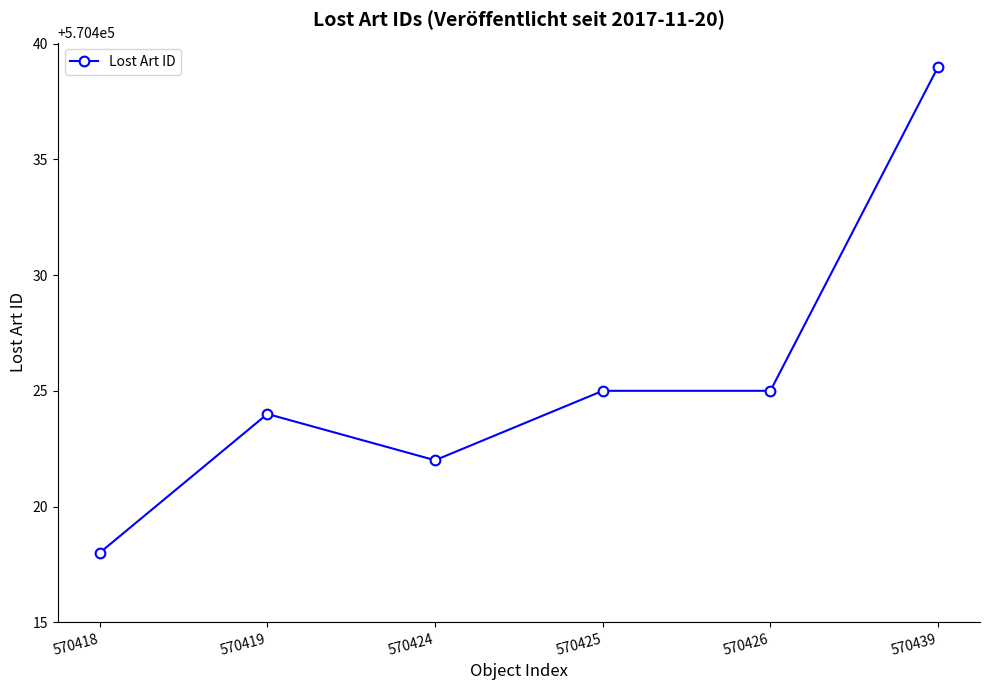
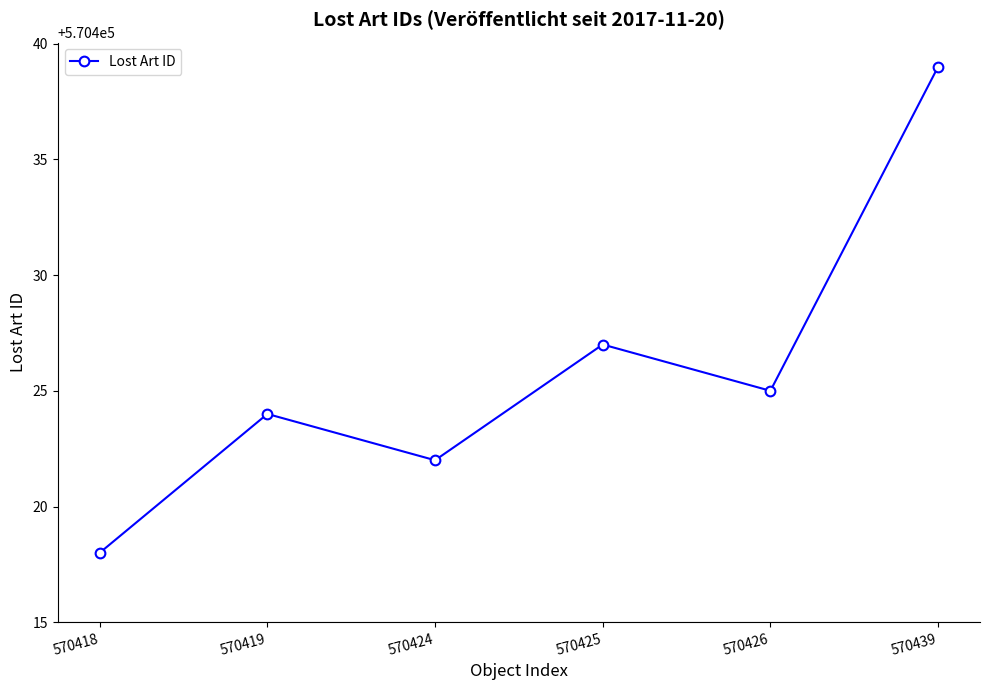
  {
    "570418": 570418,
    "570419": 570424,
    "570424": 570422,
-   "570425": 570425,
+   "570425": 570427,
    "570426": 570425,
    "570439": 570439
  }
